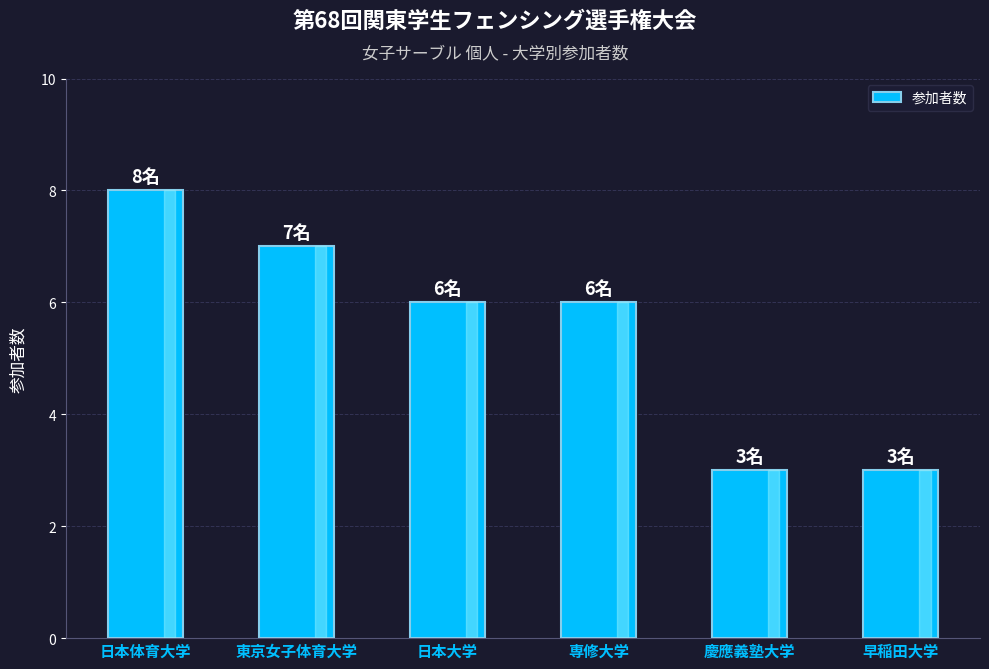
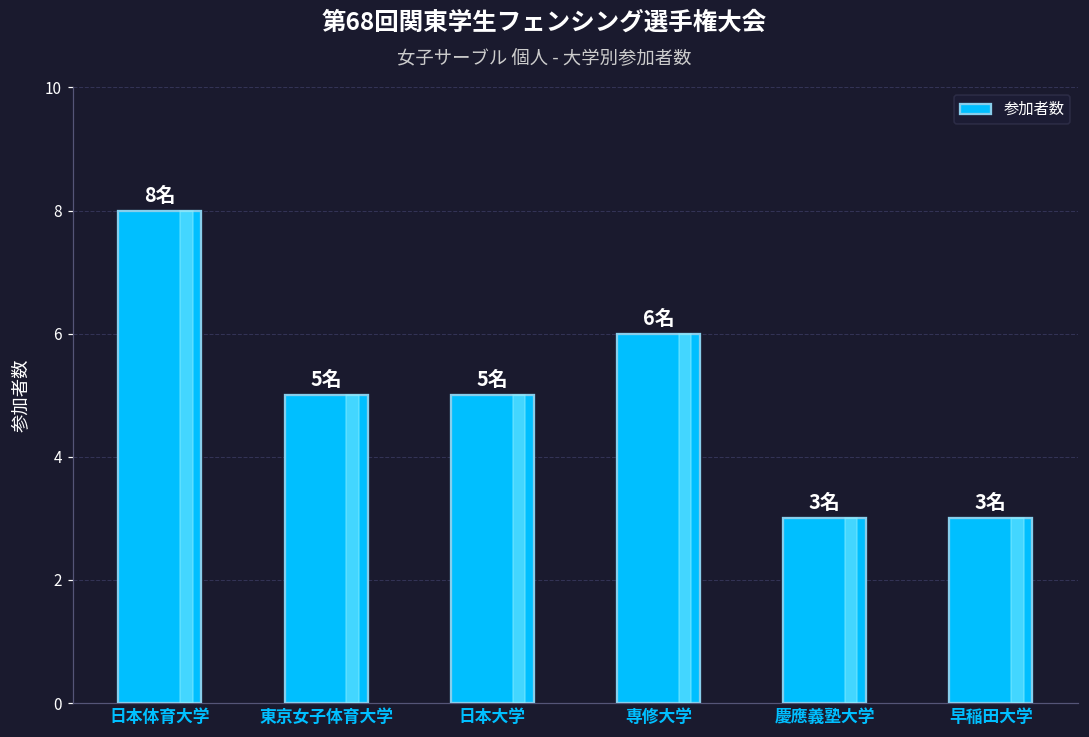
  {
    "日本体育大学": "8名",
-   "東京女子体育大学": "7名",
-   "日本大学": "6名",
+   "東京女子体育大学": "5名",
+   "日本大学": "5名",
    "専修大学": "6名",
    "慶應義塾大学": "3名",
    "早稲田大学": "3名"
  }
